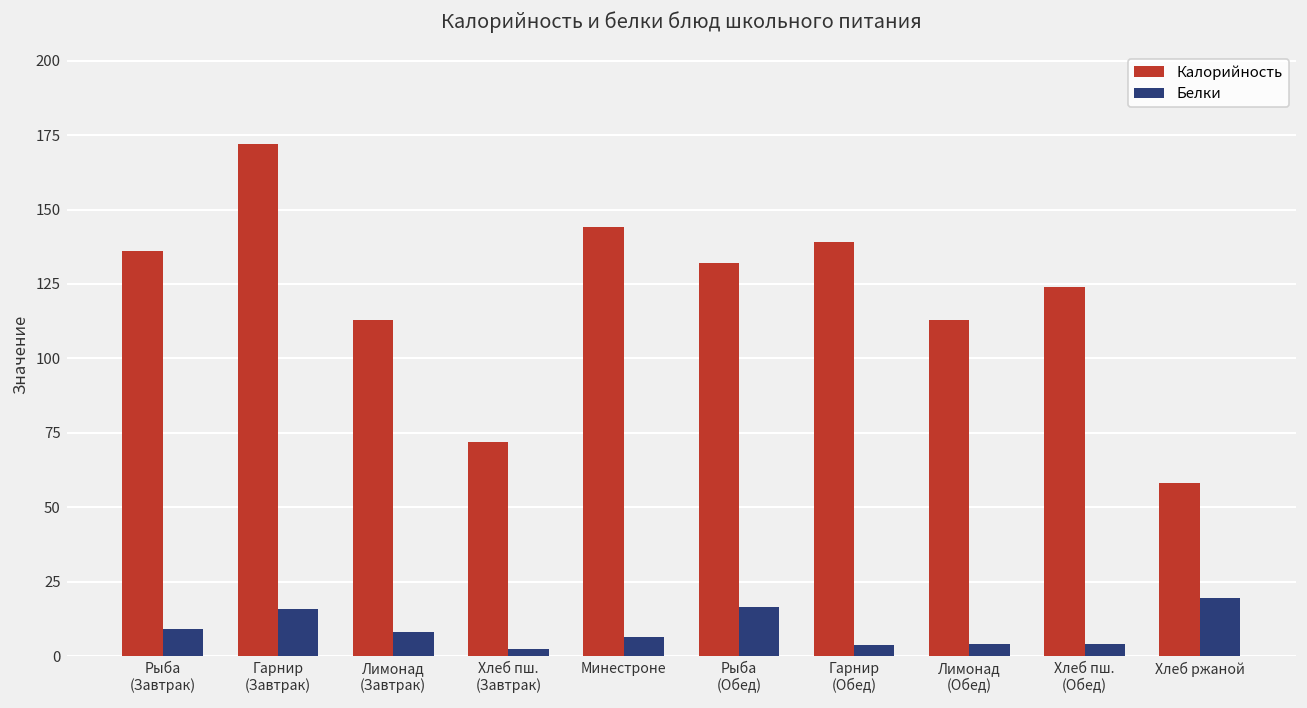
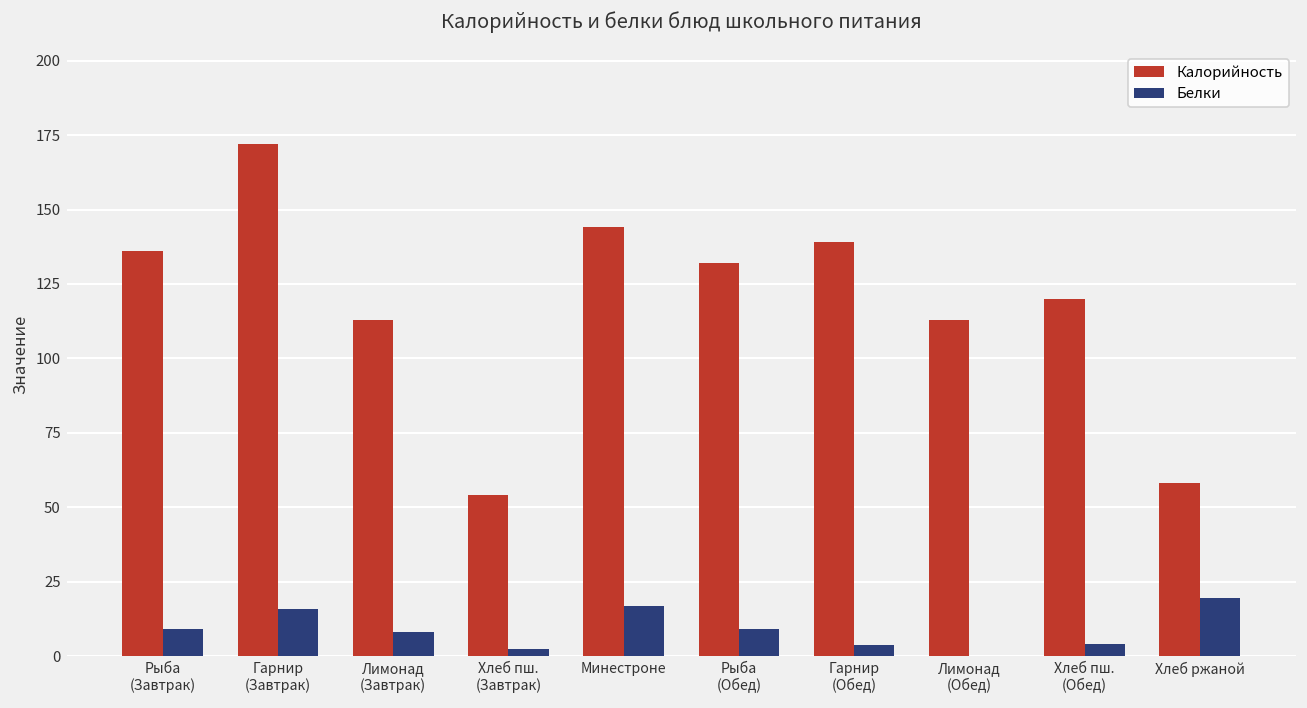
  {
    "Калорийность": {
      "Рыба (Завтрак)": 136,
      "Гарнир (Завтрак)": 172,
      "Лимонад (Завтрак)": 113,
-     "Хлеб пш. (Завтрак)": 72,
+     "Хлеб пш. (Завтрак)": 54,
      "Минестроне": 144,
      "Рыба (Обед)": 132,
      "Гарнир (Обед)": 139,
      "Лимонад (Обед)": 113,
-     "Хлеб пш. (Обед)": 124,
+     "Хлеб пш. (Обед)": 120,
      "Хлеб ржаной": 58
    },
    "Белки": {
      "Рыба (Завтрак)": 9,
      "Гарнир (Завтрак)": 16,
      "Лимонад (Завтрак)": 8,
      "Хлеб пш. (Завтрак)": 2,
-     "Минестроне": 6,
-     "Рыба (Обед)": 16,
+     "Минестроне": 17,
+     "Рыба (Обед)": 9,
      "Гарнир (Обед)": 4,
-     "Лимонад (Обед)": 4,
+     "Лимонад (Обед)": 0,
      "Хлеб пш. (Обед)": 4,
      "Хлеб ржаной": 20
    }
  }
